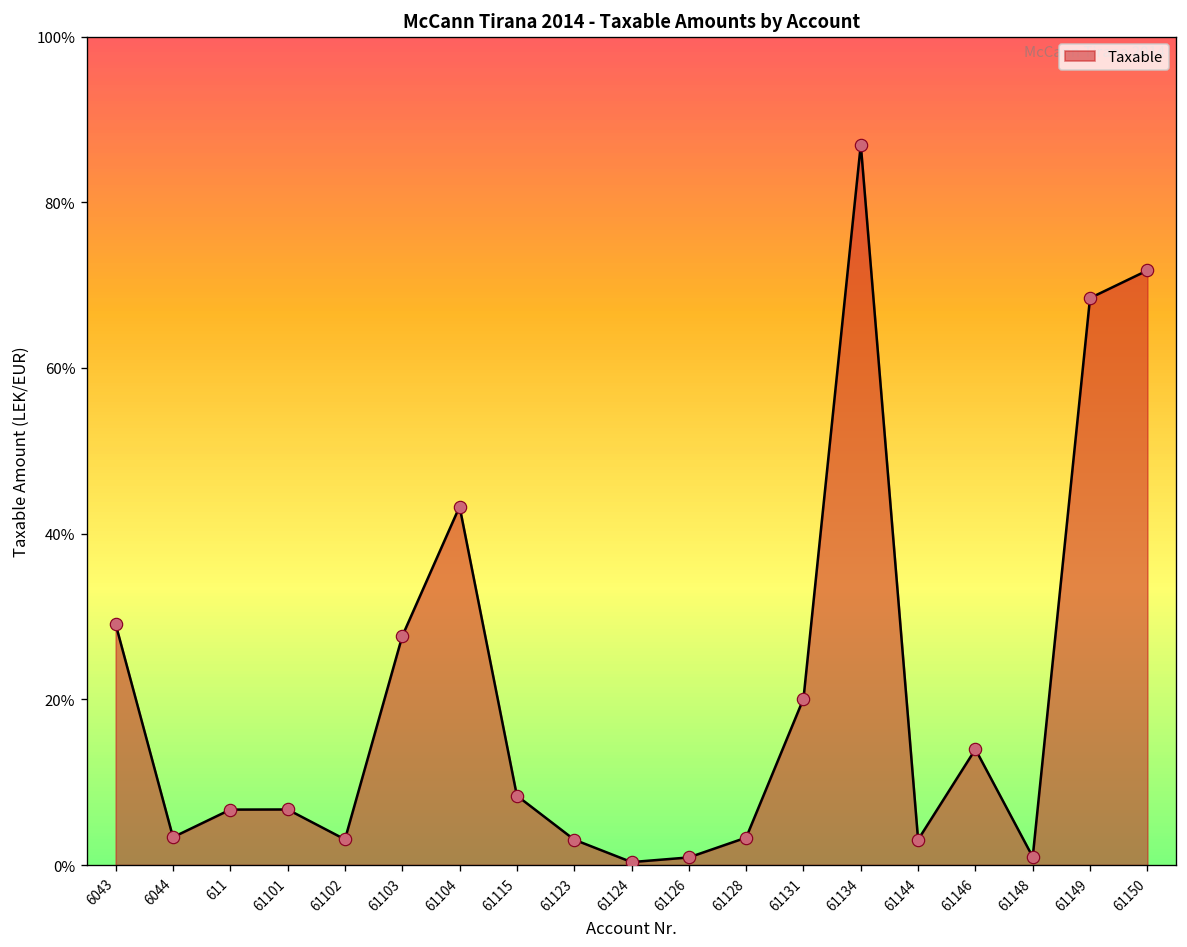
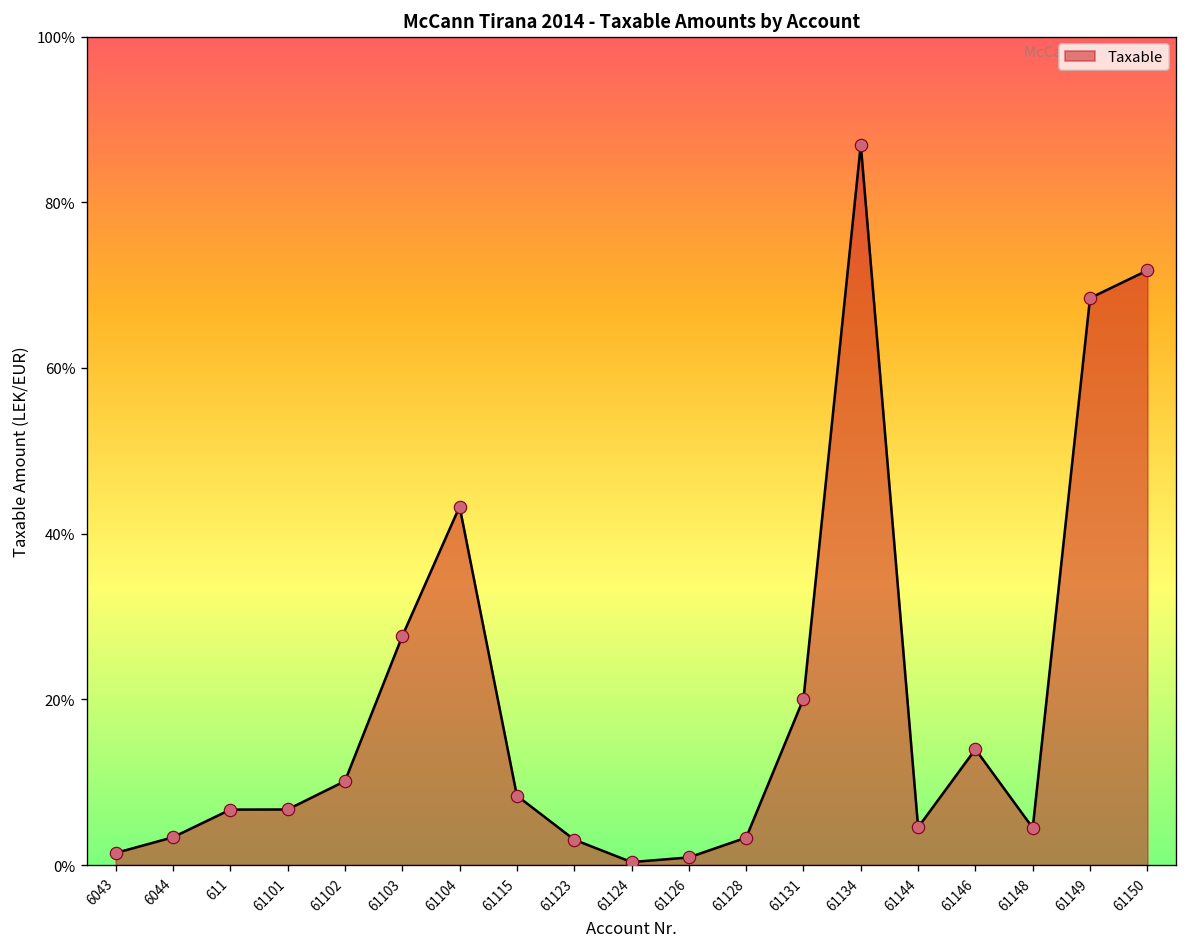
  {
-   "6043": "29%",
+   "6043": "1%",
    "6044": "3%",
    "611": "7%",
    "61101": "7%",
-   "61102": "3%",
+   "61102": "10%",
    "61103": "28%",
    "61104": "43%",
    "61115": "8%",
    "61123": "3%",
    "61124": "0%",
    "61126": "1%",
    "61128": "3%",
    "61131": "20%",
    "61134": "87%",
-   "61144": "3%",
+   "61144": "5%",
    "61146": "14%",
-   "61148": "1%",
+   "61148": "4%",
    "61149": "68%",
    "61150": "72%"
  }
